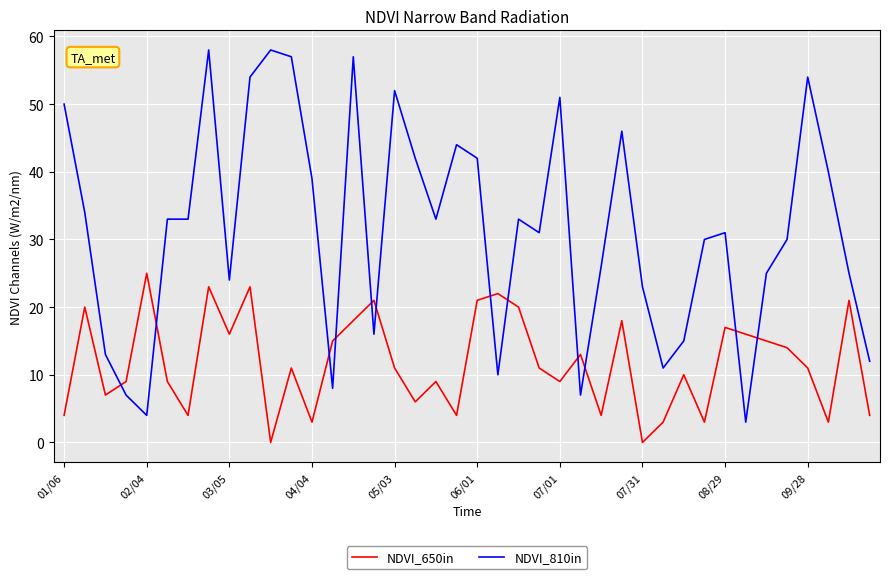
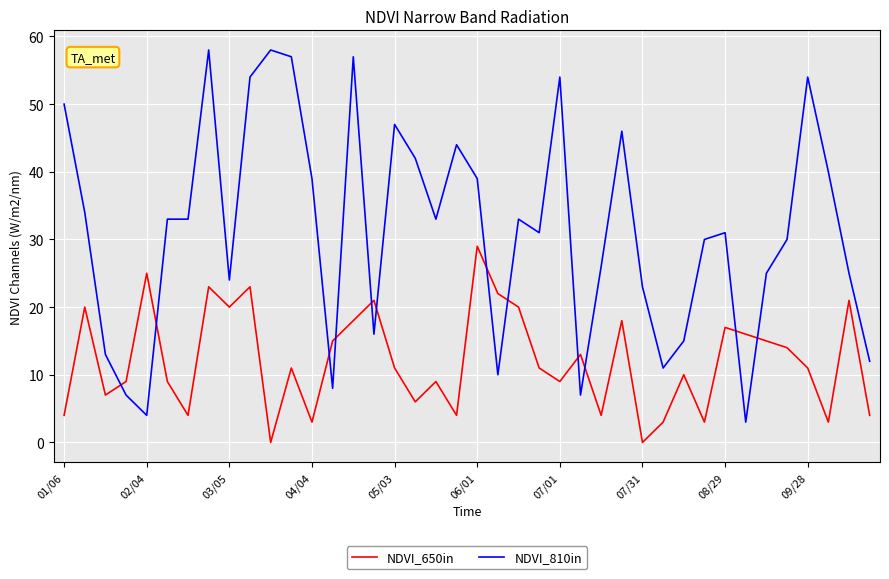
  {
    "NDVI_650in": {
      "01/06": 4,
      "02/04": 25,
-     "03/05": 16,
+     "03/05": 20,
      "04/04": 3,
      "05/03": 11,
-     "06/01": 21,
+     "06/01": 29,
      "07/01": 9,
      "07/31": 0,
      "08/29": 17,
      "09/28": 11
    },
    "NDVI_810in": {
      "01/06": 50,
      "02/04": 4,
      "03/05": 24,
      "04/04": 39,
-     "05/03": 52,
-     "06/01": 42,
-     "07/01": 51,
+     "05/03": 47,
+     "06/01": 39,
+     "07/01": 54,
      "07/31": 23,
      "08/29": 31,
      "09/28": 54
    }
  }
